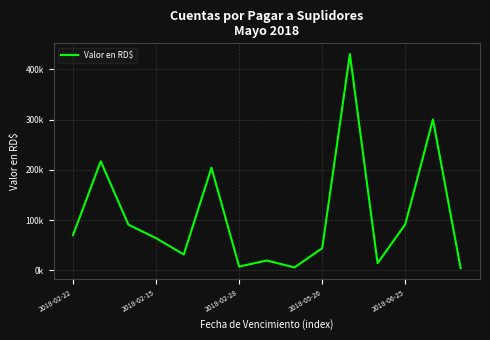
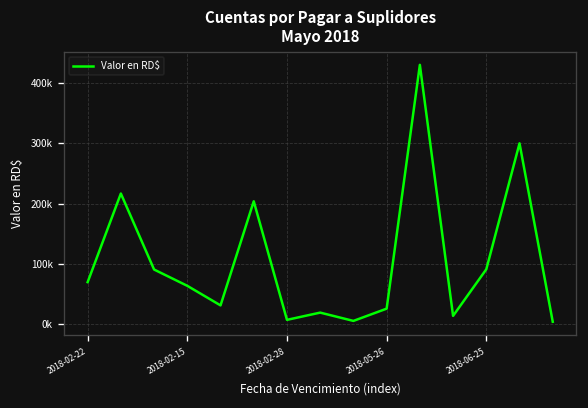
  {
    "2018-02-22": 70000,
    "2018-02-15": 60000,
-   "2018-05-26": 40000
+   "2018-05-26": 30000
  }
